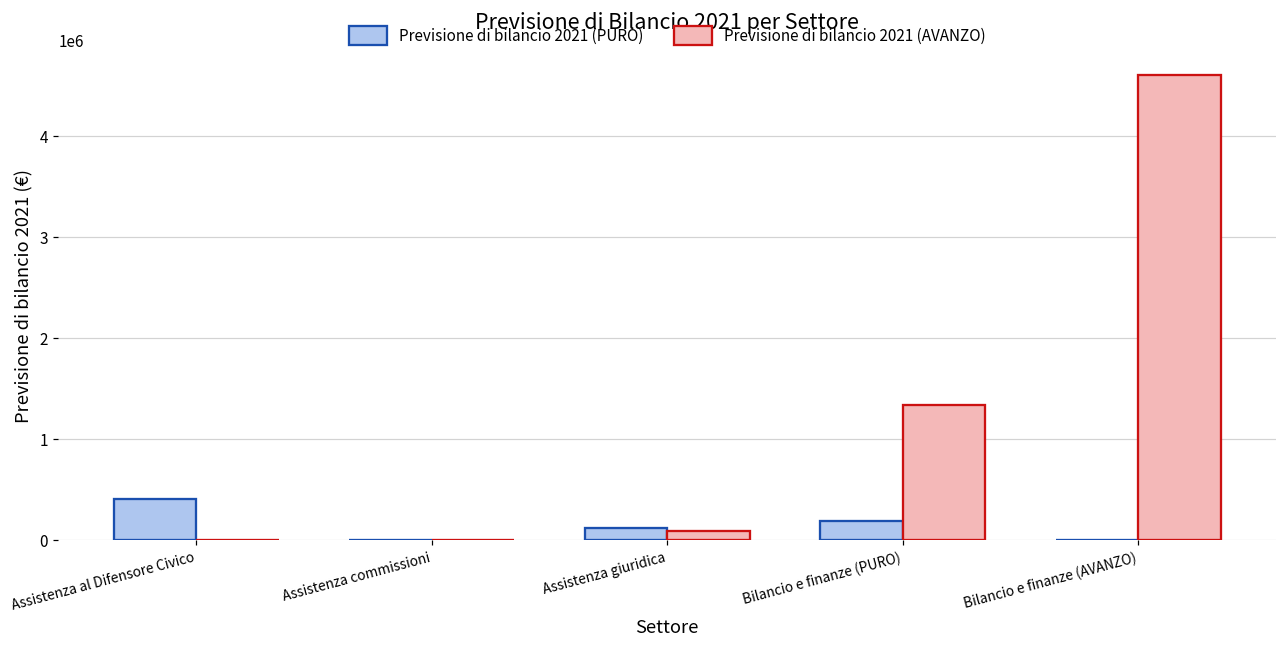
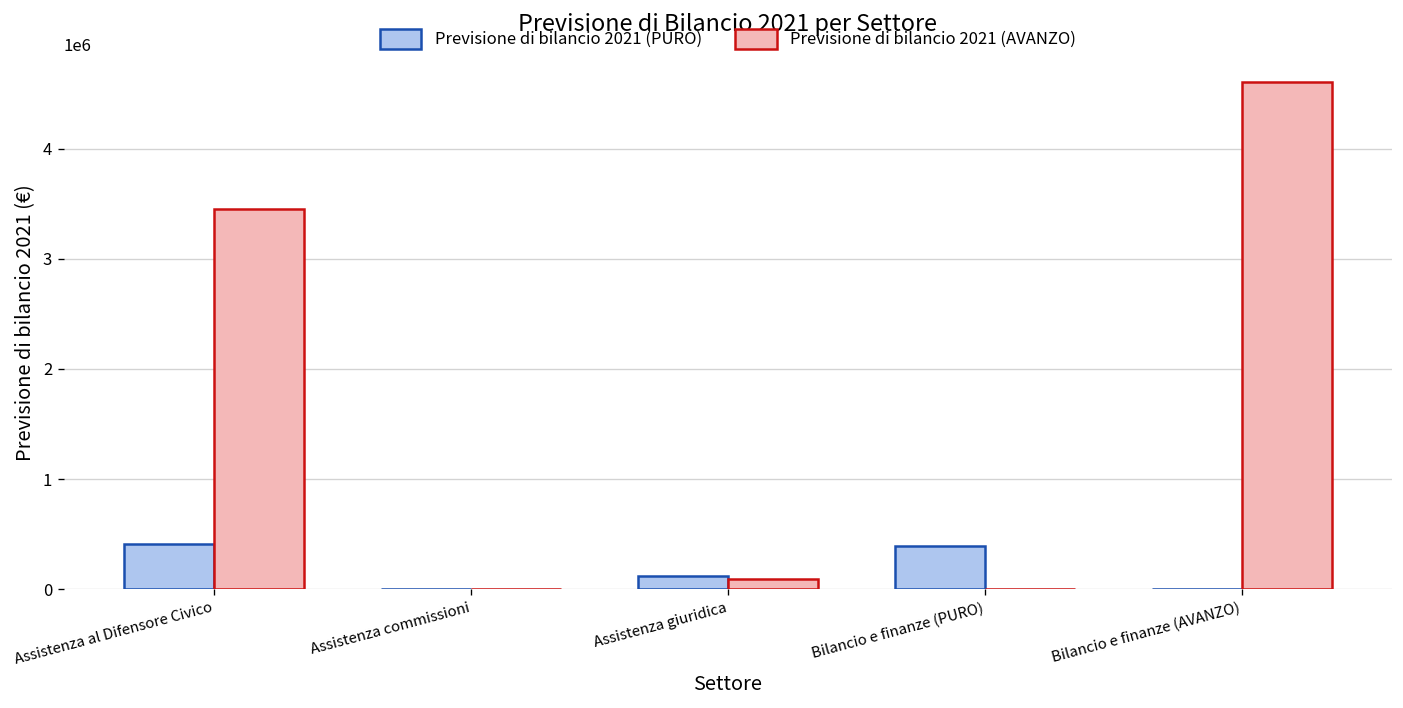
  {
    "Previsione di bilancio 2021 (PURO)": {
      "Assistenza al Difensore Civico": 400000,
      "Assistenza giuridica": 100000,
-     "Bilancio e finanze (PURO)": 200000,
+     "Bilancio e finanze (PURO)": 400000,
      "Bilancio e finanze (AVANZO)": 0
    },
    "Previsione di bilancio 2021 (AVANZO)": {
-     "Assistenza al Difensore Civico": 0,
+     "Assistenza al Difensore Civico": 3500000,
      "Assistenza commissioni": 0,
      "Assistenza giuridica": 100000,
-     "Bilancio e finanze (PURO)": 1300000,
+     "Bilancio e finanze (PURO)": 0,
      "Bilancio e finanze (AVANZO)": 4600000
    }
  }
